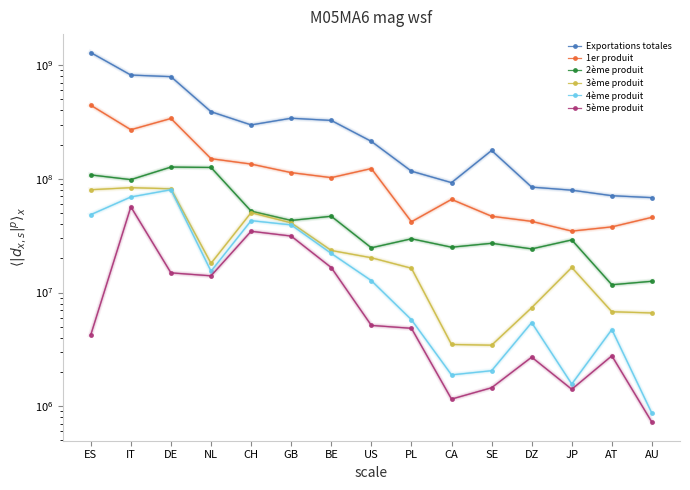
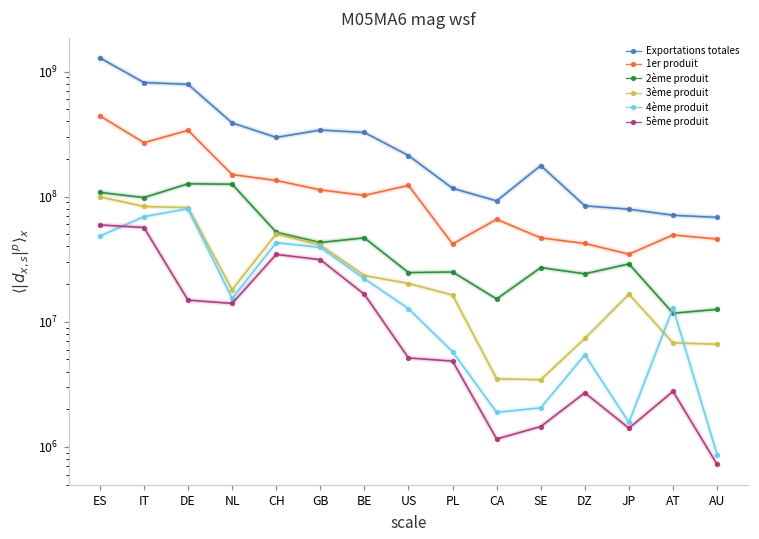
  {
    "Exportations totales": {
      "ES": 1300000000,
      "IT": 800000000,
      "DE": 800000000,
      "NL": 390000000,
      "CH": 300000000,
      "GB": 340000000,
      "BE": 330000000,
      "US": 210000000,
      "PL": 120000000,
      "CA": 90000000,
      "SE": 180000000,
      "DZ": 80000000,
      "JP": 80000000,
      "AT": 70000000,
      "AU": 70000000
    },
    "1er produit": {
      "ES": 440000000,
      "IT": 270000000,
      "DE": 340000000,
      "NL": 150000000,
      "CH": 130000000,
      "GB": 110000000,
      "BE": 100000000,
      "US": 120000000,
      "PL": 42000000,
      "CA": 70000000,
      "SE": 47000000,
      "DZ": 42000000,
      "JP": 35000000,
-     "AT": 38000000,
+     "AT": 50000000,
      "AU": 46000000
    },
    "2ème produit": {
      "ES": 110000000,
      "IT": 100000000,
      "DE": 130000000,
      "NL": 130000000,
      "BE": 47000000,
      "US": 25000000,
-     "PL": 30000000,
-     "CA": 25000000,
+     "PL": 25000000,
+     "CA": 15000000,
      "SE": 27000000,
      "DZ": 24000000,
      "JP": 29000000,
      "AT": 12000000,
      "AU": 13000000
    },
    "3ème produit": {
-     "ES": 80000000,
+     "ES": 100000000,
      "IT": 80000000,
      "NL": 18000000,
      "BE": 23000000,
      "US": 20000000,
      "PL": 16000000,
      "CA": 3500000,
      "SE": 3400000,
      "DZ": 7000000,
      "JP": 17000000,
      "AT": 7000000,
      "AU": 7000000
    },
    "4ème produit": {
      "ES": 48000000,
      "IT": 70000000,
      "NL": 15000000,
      "CH": 43000000,
      "BE": 22000000,
      "US": 13000000,
      "PL": 6000000,
      "CA": 1900000,
      "SE": 2100000,
      "DZ": 5000000,
      "JP": 1600000,
-     "AT": 4700000,
+     "AT": 13000000,
      "AU": 900000
    },
    "5ème produit": {
-     "ES": 4200000,
+     "ES": 60000000,
      "IT": 60000000,
      "DE": 15000000,
      "NL": 14000000,
      "CH": 35000000,
      "GB": 31000000,
      "BE": 17000000,
      "US": 5000000,
      "PL": 4800000,
      "CA": 1200000,
      "SE": 1500000,
      "DZ": 2700000,
      "JP": 1400000,
      "AT": 2800000,
      "AU": 700000
    }
  }
